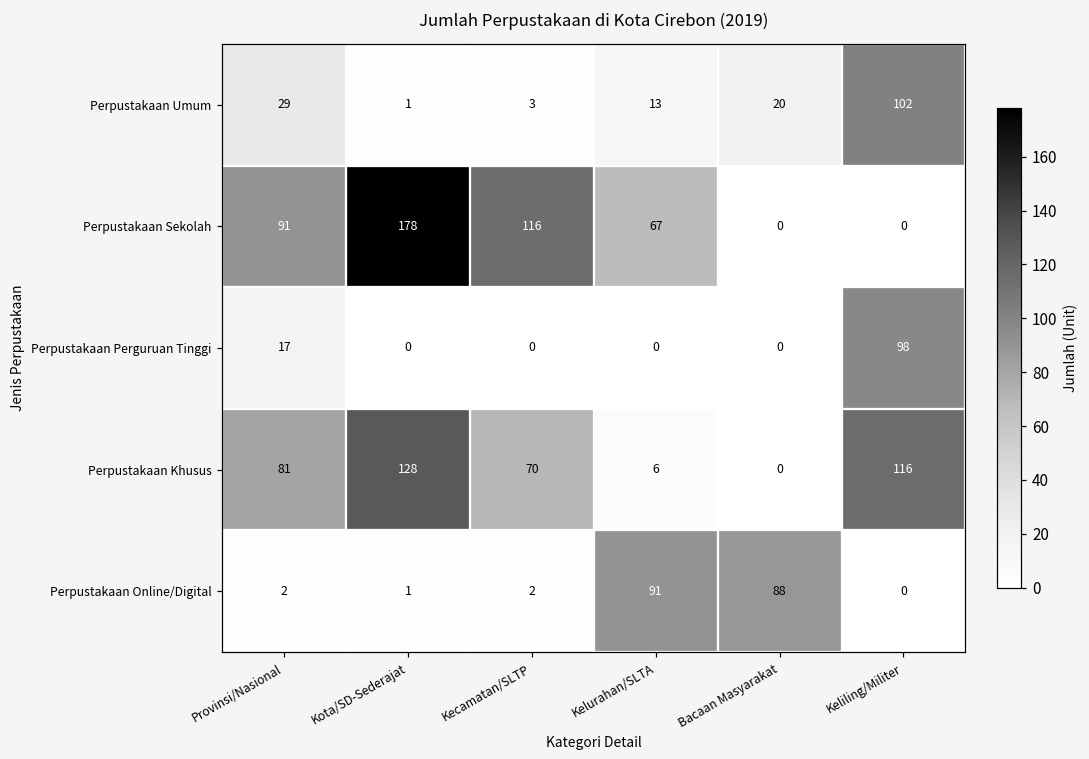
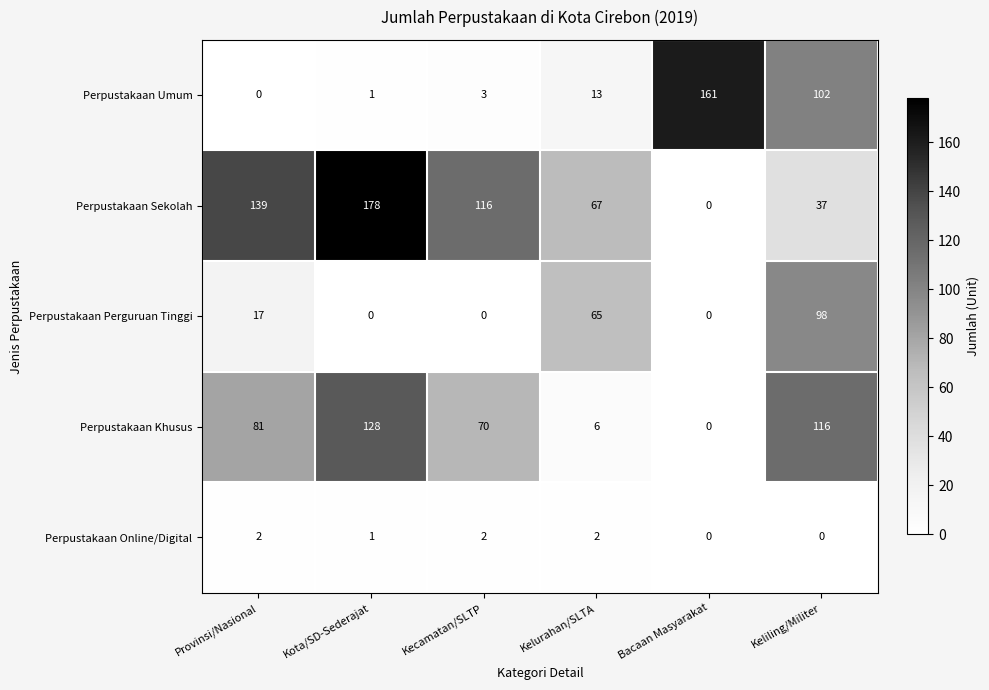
  {
    "Perpustakaan Umum": {
-     "Provinsi/Nasional": 29,
+     "Provinsi/Nasional": 0,
      "Kota/SD-Sederajat": 1,
      "Kecamatan/SLTP": 3,
      "Kelurahan/SLTA": 13,
-     "Bacaan Masyarakat": 20,
+     "Bacaan Masyarakat": 161,
      "Keliling/Militer": 102
    },
    "Perpustakaan Sekolah": {
-     "Provinsi/Nasional": 91,
+     "Provinsi/Nasional": 139,
      "Kota/SD-Sederajat": 178,
      "Kecamatan/SLTP": 116,
      "Kelurahan/SLTA": 67,
      "Bacaan Masyarakat": 0,
-     "Keliling/Militer": 0
+     "Keliling/Militer": 37
    },
    "Perpustakaan Perguruan Tinggi": {
      "Provinsi/Nasional": 17,
      "Kota/SD-Sederajat": 0,
      "Kecamatan/SLTP": 0,
-     "Kelurahan/SLTA": 0,
+     "Kelurahan/SLTA": 65,
      "Bacaan Masyarakat": 0,
      "Keliling/Militer": 98
    },
    "Perpustakaan Khusus": {
      "Provinsi/Nasional": 81,
      "Kota/SD-Sederajat": 128,
      "Kecamatan/SLTP": 70,
      "Kelurahan/SLTA": 6,
      "Bacaan Masyarakat": 0,
      "Keliling/Militer": 116
    },
    "Perpustakaan Online/Digital": {
      "Provinsi/Nasional": 2,
      "Kota/SD-Sederajat": 1,
      "Kecamatan/SLTP": 2,
-     "Kelurahan/SLTA": 91,
-     "Bacaan Masyarakat": 88,
+     "Kelurahan/SLTA": 2,
+     "Bacaan Masyarakat": 0,
      "Keliling/Militer": 0
    }
  }
